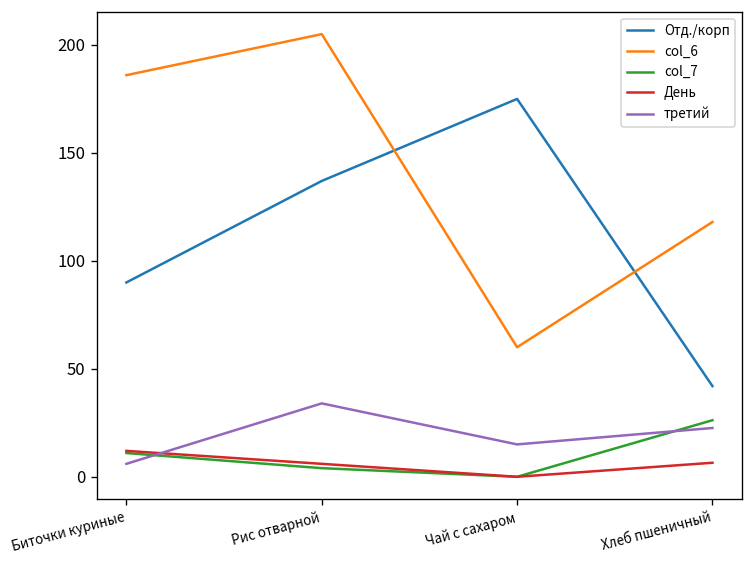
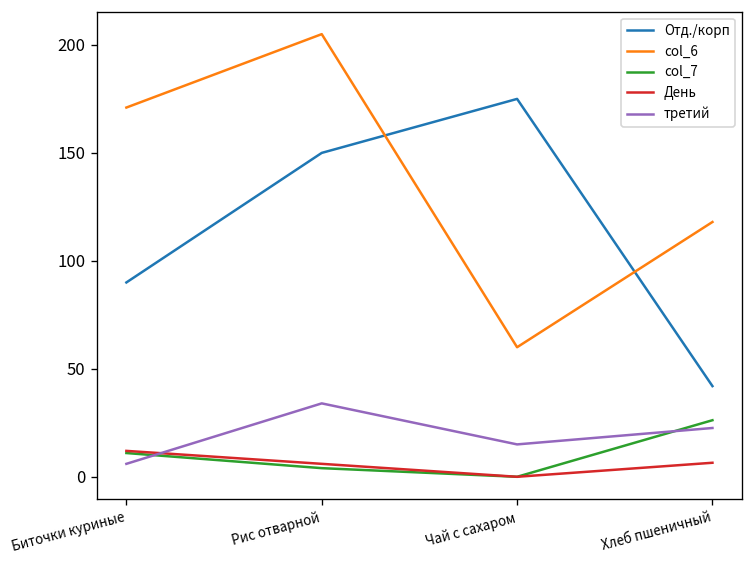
  {
    "Отд./корп": {
      "Биточки куриные": 90,
-     "Рис отварной": 137,
+     "Рис отварной": 150,
      "Чай с сахаром": 175,
      "Хлеб пшеничный": 42
    },
    "col_6": {
-     "Биточки куриные": 186,
+     "Биточки куриные": 171,
      "Рис отварной": 205,
      "Чай с сахаром": 60,
      "Хлеб пшеничный": 118
    },
    "col_7": {
      "Рис отварной": 4,
      "Хлеб пшеничный": 26
    },
    "День": {
      "Рис отварной": 6,
      "Хлеб пшеничный": 7
    },
    "третий": {
      "Биточки куриные": 6,
      "Рис отварной": 34,
      "Чай с сахаром": 15,
      "Хлеб пшеничный": 23
    }
  }
